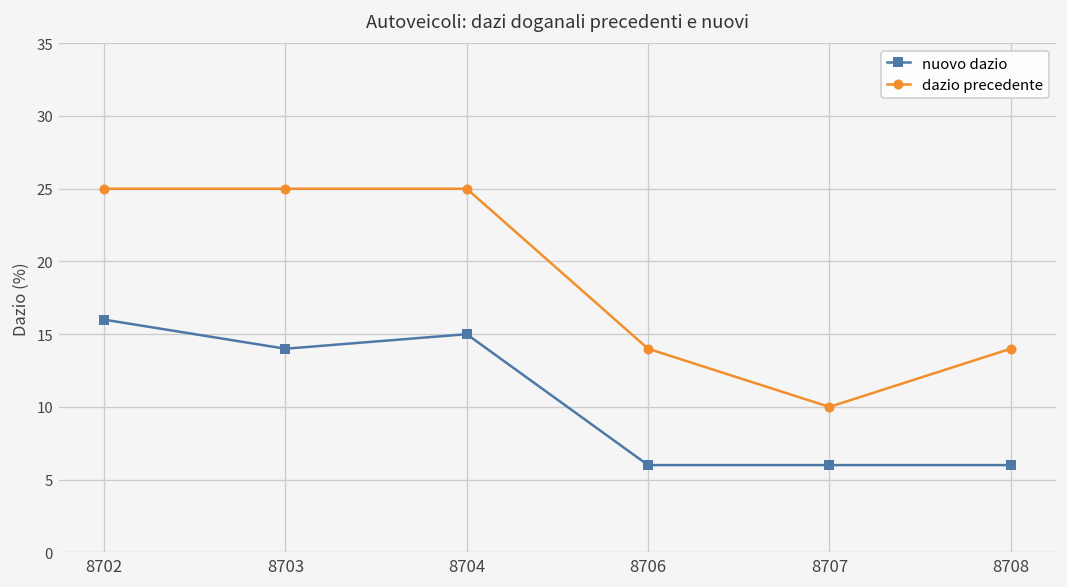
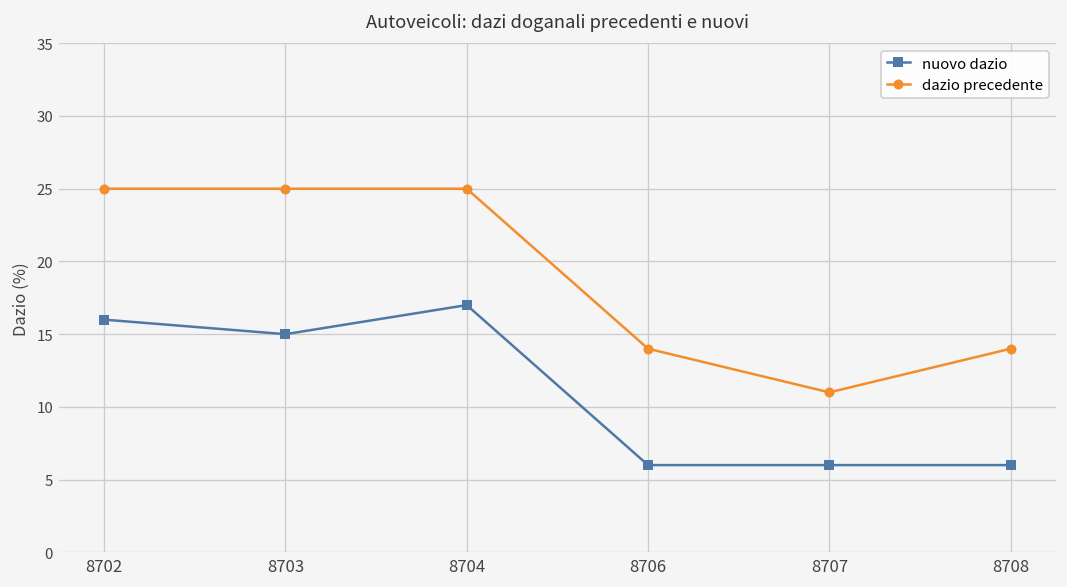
  {
    "nuovo dazio": {
      "8702": 16,
-     "8703": 14,
-     "8704": 15,
+     "8703": 15,
+     "8704": 17,
      "8706": 6,
      "8707": 6,
      "8708": 6
    },
    "dazio precedente": {
      "8702": 25,
      "8703": 25,
      "8704": 25,
      "8706": 14,
-     "8707": 10,
+     "8707": 11,
      "8708": 14
    }
  }
